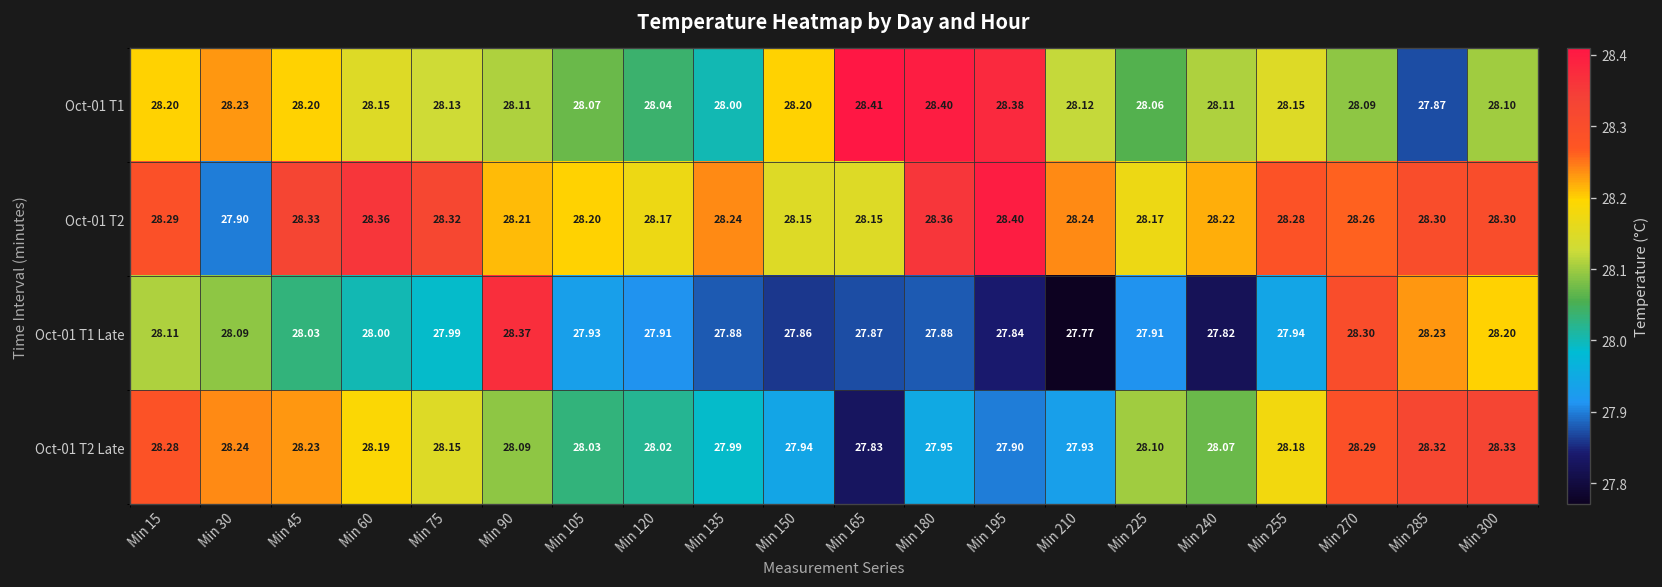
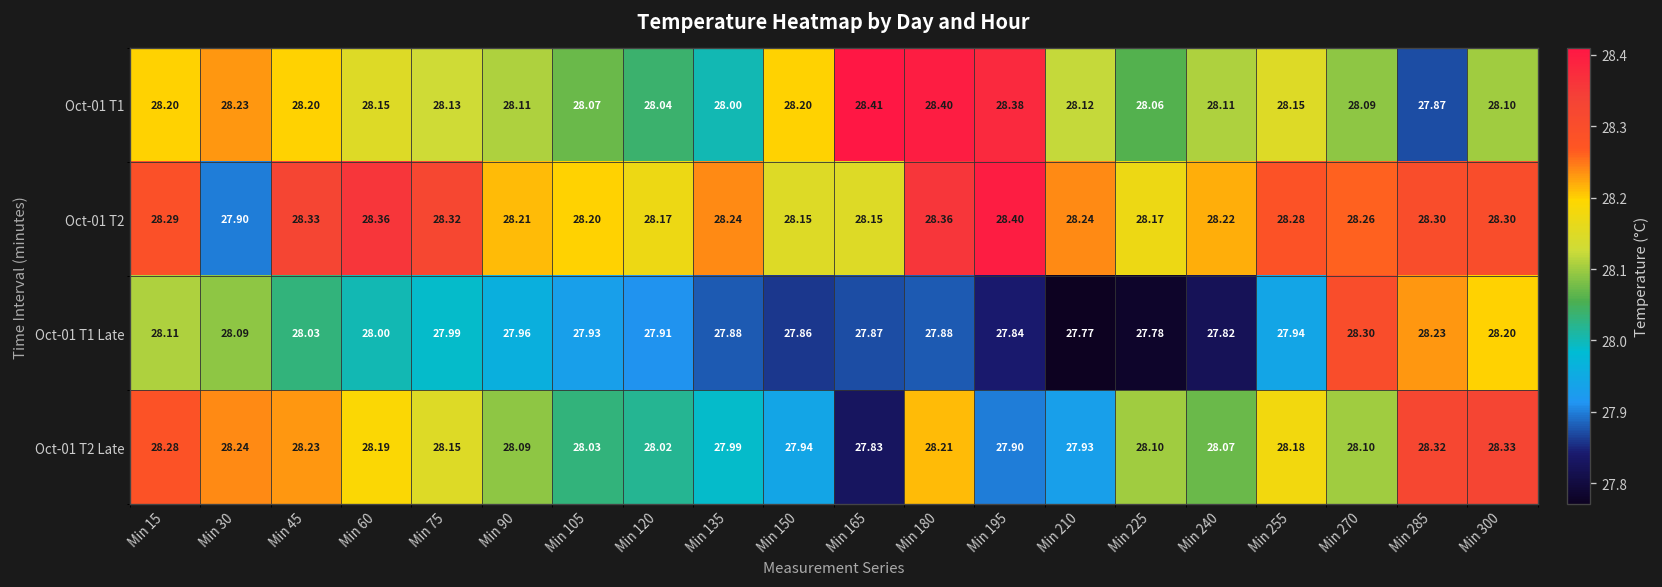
  {
    "Oct-01 T1": {
      "Min 15": 28.20,
      "Min 30": 28.23,
      "Min 45": 28.20,
      "Min 60": 28.15,
      "Min 75": 28.13,
      "Min 90": 28.11,
      "Min 105": 28.07,
      "Min 120": 28.04,
      "Min 135": 28.00,
      "Min 150": 28.20,
      "Min 165": 28.41,
      "Min 180": 28.40,
      "Min 195": 28.38,
      "Min 210": 28.12,
      "Min 225": 28.06,
      "Min 240": 28.11,
      "Min 255": 28.15,
      "Min 270": 28.09,
      "Min 285": 27.87,
      "Min 300": 28.10
    },
    "Oct-01 T2": {
      "Min 15": 28.29,
      "Min 30": 27.90,
      "Min 45": 28.33,
      "Min 60": 28.36,
      "Min 75": 28.32,
      "Min 90": 28.21,
      "Min 105": 28.20,
      "Min 120": 28.17,
      "Min 135": 28.24,
      "Min 150": 28.15,
      "Min 165": 28.15,
      "Min 180": 28.36,
      "Min 195": 28.40,
      "Min 210": 28.24,
      "Min 225": 28.17,
      "Min 240": 28.22,
      "Min 255": 28.28,
      "Min 270": 28.26,
      "Min 285": 28.30,
      "Min 300": 28.30
    },
    "Oct-01 T1 Late": {
      "Min 15": 28.11,
      "Min 30": 28.09,
      "Min 45": 28.03,
      "Min 60": 28.00,
      "Min 75": 27.99,
-     "Min 90": 28.37,
+     "Min 90": 27.96,
      "Min 105": 27.93,
      "Min 120": 27.91,
      "Min 135": 27.88,
      "Min 150": 27.86,
      "Min 165": 27.87,
      "Min 180": 27.88,
      "Min 195": 27.84,
      "Min 210": 27.77,
-     "Min 225": 27.91,
+     "Min 225": 27.78,
      "Min 240": 27.82,
      "Min 255": 27.94,
      "Min 270": 28.30,
      "Min 285": 28.23,
      "Min 300": 28.20
    },
    "Oct-01 T2 Late": {
      "Min 15": 28.28,
      "Min 30": 28.24,
      "Min 45": 28.23,
      "Min 60": 28.19,
      "Min 75": 28.15,
      "Min 90": 28.09,
      "Min 105": 28.03,
      "Min 120": 28.02,
      "Min 135": 27.99,
      "Min 150": 27.94,
      "Min 165": 27.83,
-     "Min 180": 27.95,
+     "Min 180": 28.21,
      "Min 195": 27.90,
      "Min 210": 27.93,
      "Min 225": 28.10,
      "Min 240": 28.07,
      "Min 255": 28.18,
-     "Min 270": 28.29,
+     "Min 270": 28.10,
      "Min 285": 28.32,
      "Min 300": 28.33
    }
  }
